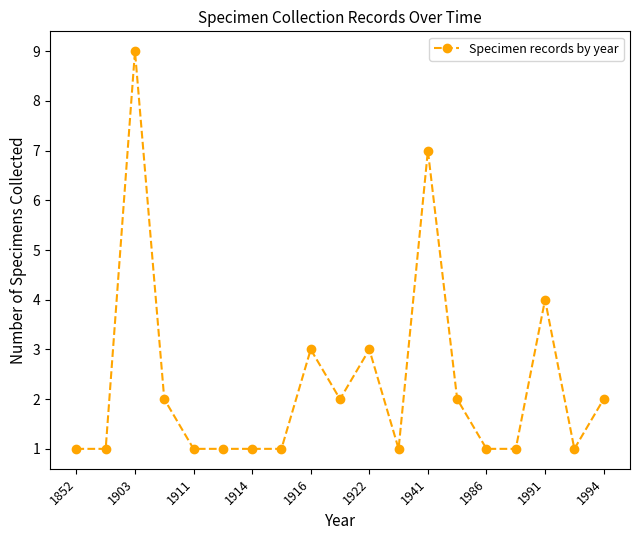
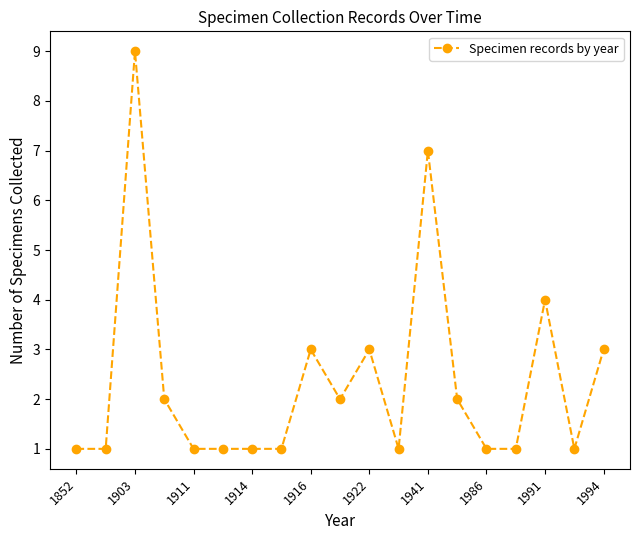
  {
    "1852": 1,
    "1903": 9,
    "1911": 1,
    "1914": 1,
    "1916": 3,
    "1922": 3,
    "1941": 7,
    "1986": 1,
    "1991": 4,
-   "1994": 2
+   "1994": 3
  }
